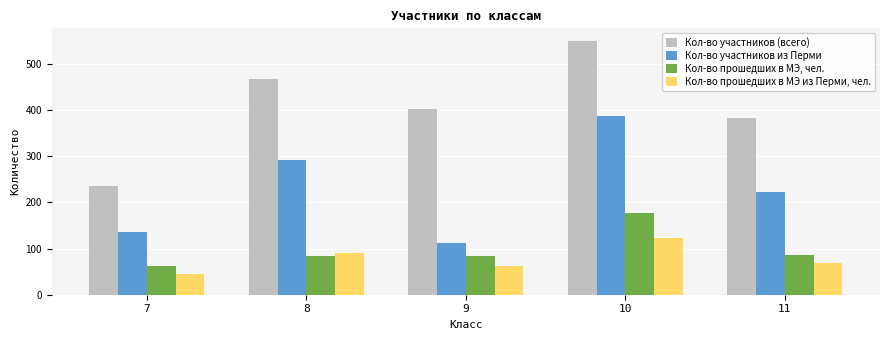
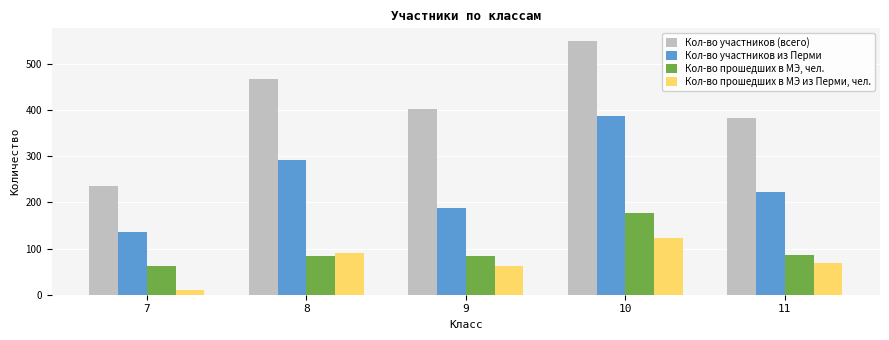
  {
    "Кол-во участников (всего)": {
      "7": 240,
      "8": 470,
      "9": 400,
      "10": 550,
      "11": 380
    },
    "Кол-во участников из Перми": {
      "7": 140,
      "8": 290,
-     "9": 110,
+     "9": 190,
      "10": 390,
      "11": 220
    },
    "Кол-во прошедших в МЭ, чел.": {
      "7": 60,
      "8": 90,
      "9": 90,
      "10": 180,
      "11": 90
    },
    "Кол-во прошедших в МЭ из Перми, чел.": {
-     "7": 50,
+     "7": 10,
      "8": 90,
      "9": 60,
      "10": 120,
      "11": 70
    }
  }
